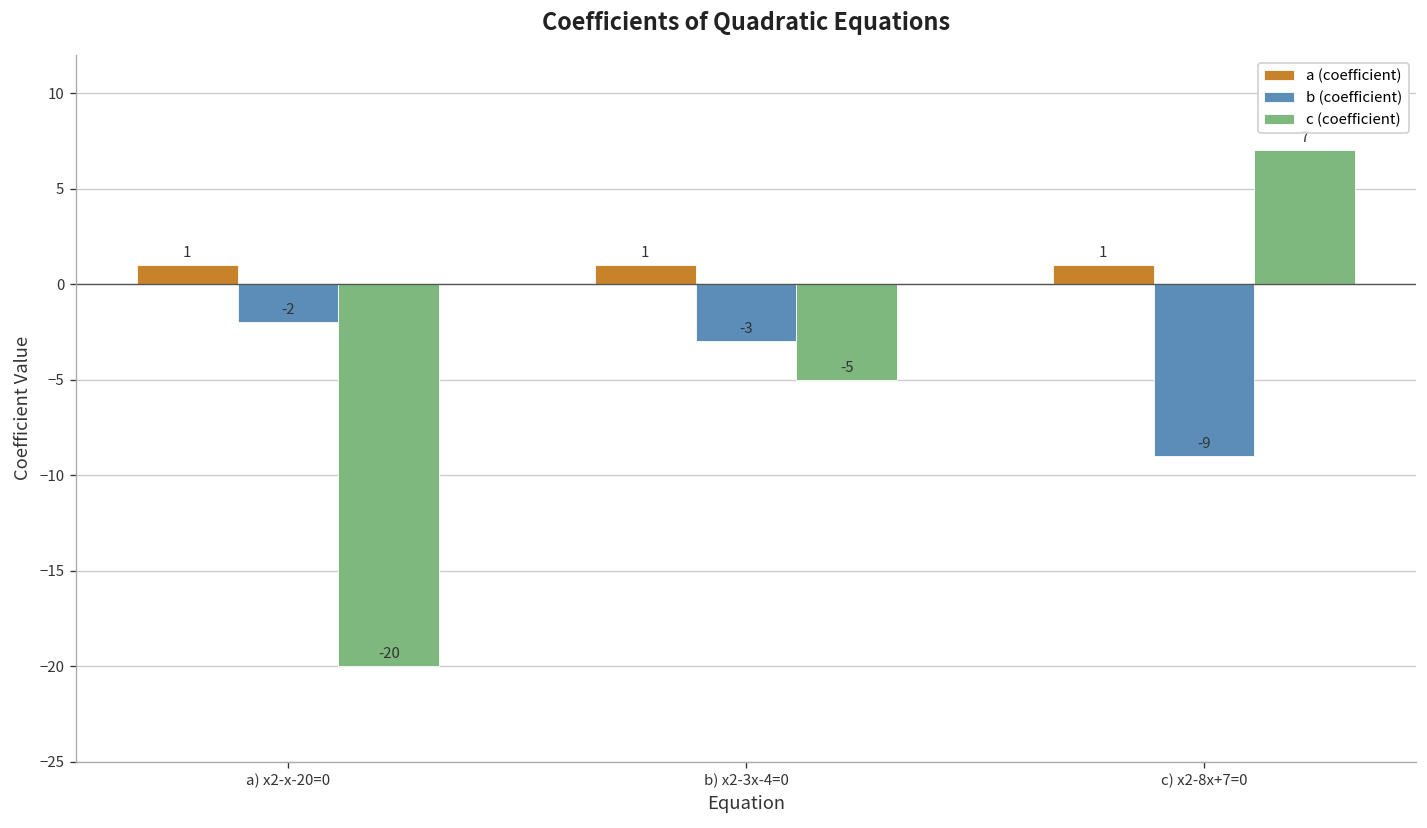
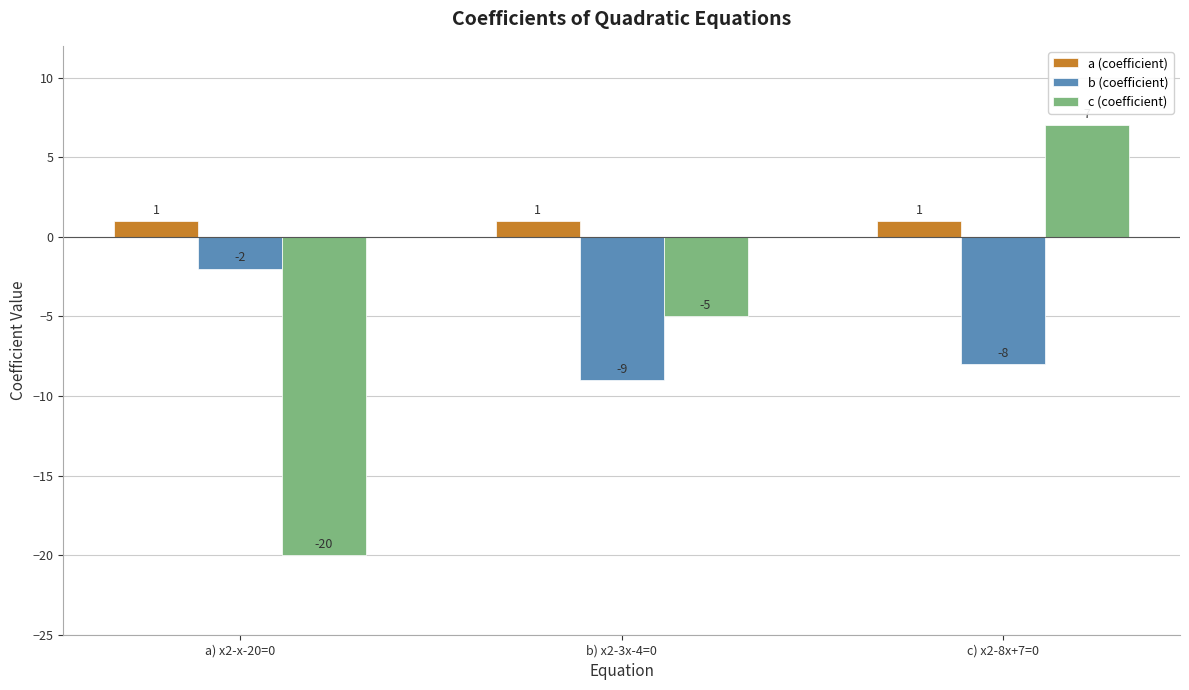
  {
    "a (coefficient)": {
      "a) x2-x-20=0": 1,
      "b) x2-3x-4=0": 1,
      "c) x2-8x+7=0": 1
    },
    "b (coefficient)": {
      "a) x2-x-20=0": -2,
-     "b) x2-3x-4=0": -3,
-     "c) x2-8x+7=0": -9
+     "b) x2-3x-4=0": -9,
+     "c) x2-8x+7=0": -8
    },
    "c (coefficient)": {
      "a) x2-x-20=0": -20,
      "b) x2-3x-4=0": -5
    }
  }
